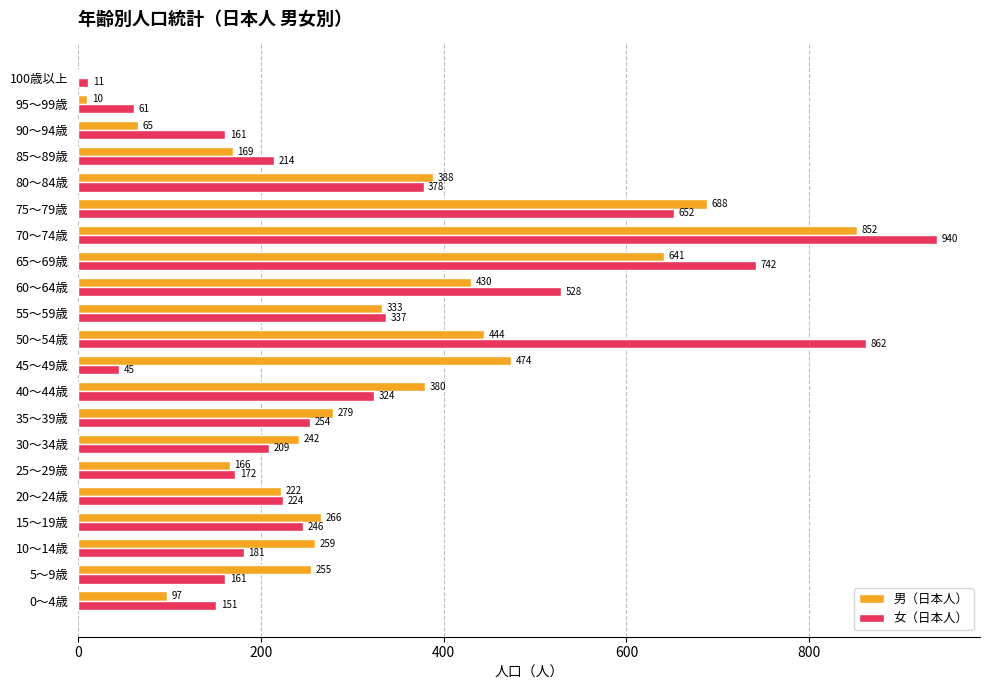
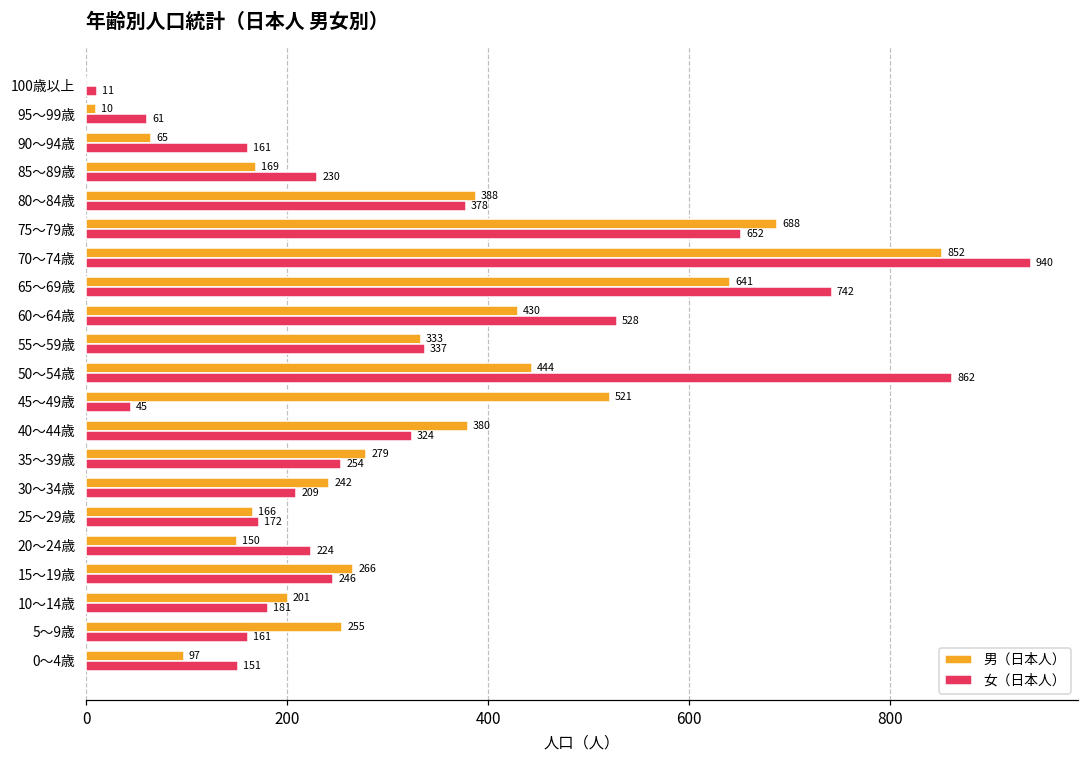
  {
    "男（日本人）": {
      "95～99歳": 10,
      "90～94歳": 65,
      "85～89歳": 169,
      "80～84歳": 388,
      "75～79歳": 688,
      "70～74歳": 852,
      "65～69歳": 641,
      "60～64歳": 430,
      "55～59歳": 333,
      "50～54歳": 444,
-     "45～49歳": 474,
+     "45～49歳": 521,
      "40～44歳": 380,
      "35～39歳": 279,
      "30～34歳": 242,
      "25～29歳": 166,
-     "20～24歳": 222,
+     "20～24歳": 150,
      "15～19歳": 266,
-     "10～14歳": 259,
+     "10～14歳": 201,
      "5～9歳": 255,
      "0～4歳": 97
    },
    "女（日本人）": {
      "100歳以上": 11,
      "95～99歳": 61,
      "90～94歳": 161,
-     "85～89歳": 214,
+     "85～89歳": 230,
      "80～84歳": 378,
      "75～79歳": 652,
      "70～74歳": 940,
      "65～69歳": 742,
      "60～64歳": 528,
      "55～59歳": 337,
      "50～54歳": 862,
      "45～49歳": 45,
      "40～44歳": 324,
      "35～39歳": 254,
      "30～34歳": 209,
      "25～29歳": 172,
      "20～24歳": 224,
      "15～19歳": 246,
      "10～14歳": 181,
      "5～9歳": 161,
      "0～4歳": 151
    }
  }
